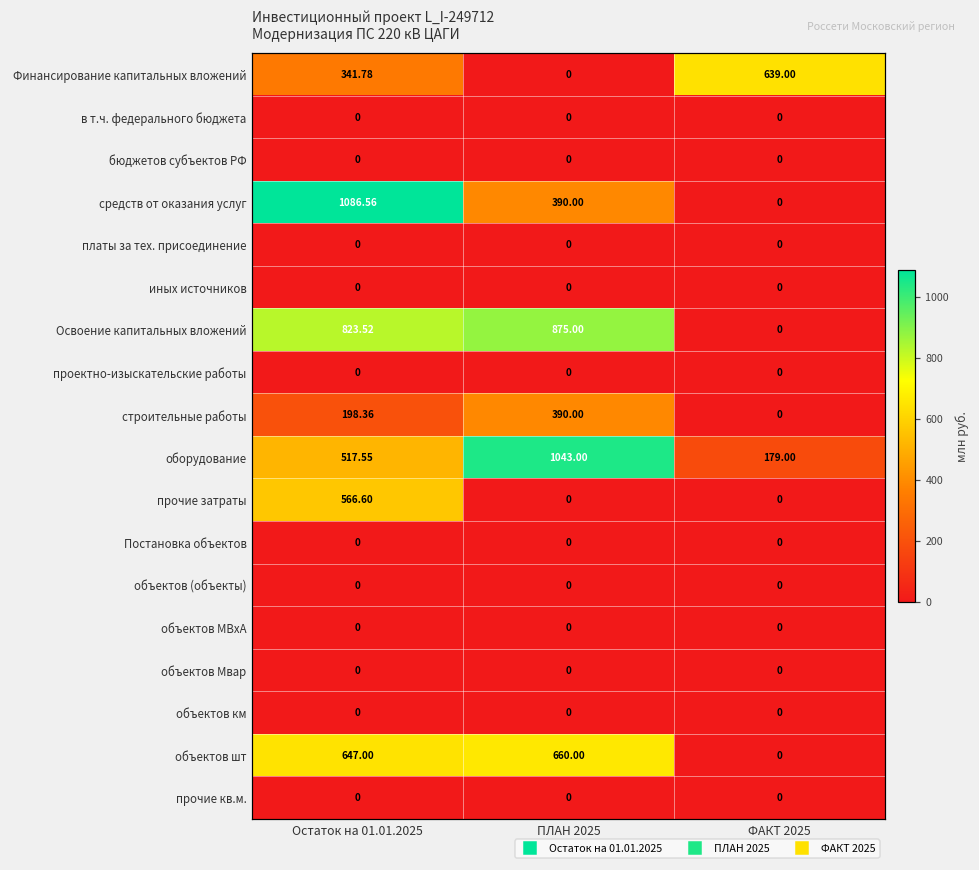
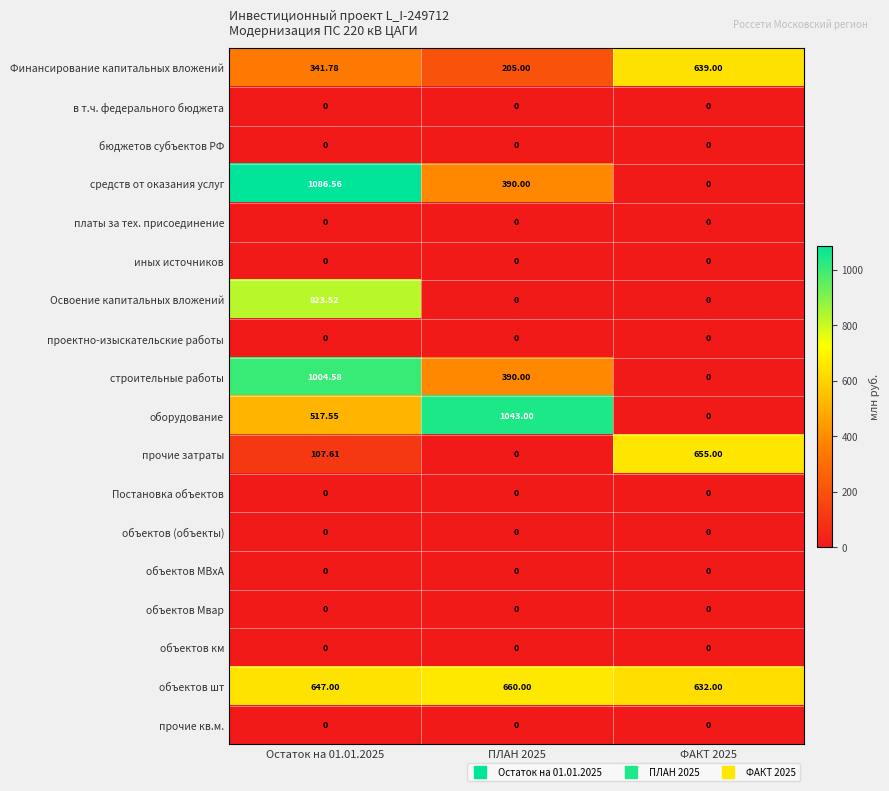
  {
    "Финансирование капитальных вложений": {
      "Остаток на 01.01.2025": 341.78,
-     "ПЛАН 2025": 0,
+     "ПЛАН 2025": 205.00,
      "ФАКТ 2025": 639.00
    },
    "в т.ч. федерального бюджета": {
      "Остаток на 01.01.2025": 0,
      "ПЛАН 2025": 0,
      "ФАКТ 2025": 0
    },
    "бюджетов субъектов РФ": {
      "Остаток на 01.01.2025": 0,
      "ПЛАН 2025": 0,
      "ФАКТ 2025": 0
    },
    "средств от оказания услуг": {
      "Остаток на 01.01.2025": 1086.56,
      "ПЛАН 2025": 390.00,
      "ФАКТ 2025": 0
    },
    "платы за тех. присоединение": {
      "Остаток на 01.01.2025": 0,
      "ПЛАН 2025": 0,
      "ФАКТ 2025": 0
    },
    "иных источников": {
      "Остаток на 01.01.2025": 0,
      "ПЛАН 2025": 0,
      "ФАКТ 2025": 0
    },
    "Освоение капитальных вложений": {
      "Остаток на 01.01.2025": 823.52,
-     "ПЛАН 2025": 875.00,
+     "ПЛАН 2025": 0,
      "ФАКТ 2025": 0
    },
    "проектно-изыскательские работы": {
      "Остаток на 01.01.2025": 0,
      "ПЛАН 2025": 0,
      "ФАКТ 2025": 0
    },
    "строительные работы": {
-     "Остаток на 01.01.2025": 198.36,
+     "Остаток на 01.01.2025": 1004.58,
      "ПЛАН 2025": 390.00,
      "ФАКТ 2025": 0
    },
    "оборудование": {
      "Остаток на 01.01.2025": 517.55,
      "ПЛАН 2025": 1043.00,
-     "ФАКТ 2025": 179.00
+     "ФАКТ 2025": 0
    },
    "прочие затраты": {
-     "Остаток на 01.01.2025": 566.60,
+     "Остаток на 01.01.2025": 107.61,
      "ПЛАН 2025": 0,
-     "ФАКТ 2025": 0
+     "ФАКТ 2025": 655.00
    },
    "Постановка объектов": {
      "Остаток на 01.01.2025": 0,
      "ПЛАН 2025": 0,
      "ФАКТ 2025": 0
    },
    "объектов (объекты)": {
      "Остаток на 01.01.2025": 0,
      "ПЛАН 2025": 0,
      "ФАКТ 2025": 0
    },
    "объектов МВxА": {
      "Остаток на 01.01.2025": 0,
      "ПЛАН 2025": 0,
      "ФАКТ 2025": 0
    },
    "объектов Мвар": {
      "Остаток на 01.01.2025": 0,
      "ПЛАН 2025": 0,
      "ФАКТ 2025": 0
    },
    "объектов км": {
      "Остаток на 01.01.2025": 0,
      "ПЛАН 2025": 0,
      "ФАКТ 2025": 0
    },
    "объектов шт": {
      "Остаток на 01.01.2025": 647.00,
      "ПЛАН 2025": 660.00,
-     "ФАКТ 2025": 0
+     "ФАКТ 2025": 632.00
    },
    "прочие кв.м.": {
      "Остаток на 01.01.2025": 0,
      "ПЛАН 2025": 0,
      "ФАКТ 2025": 0
    }
  }
